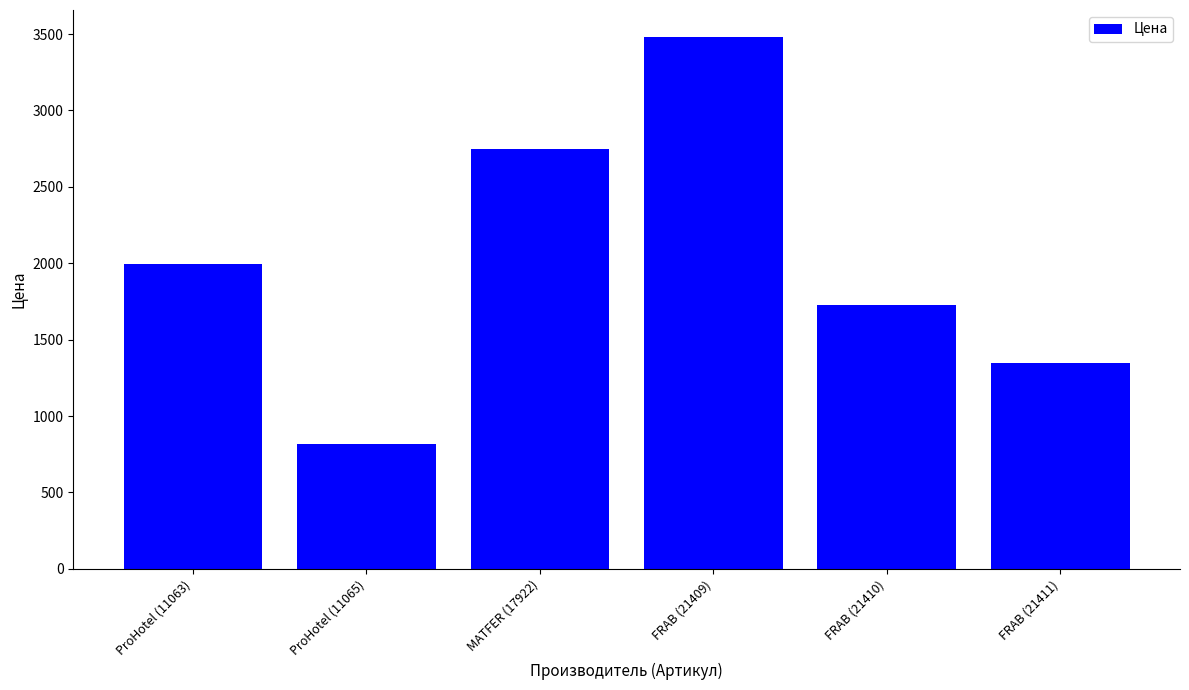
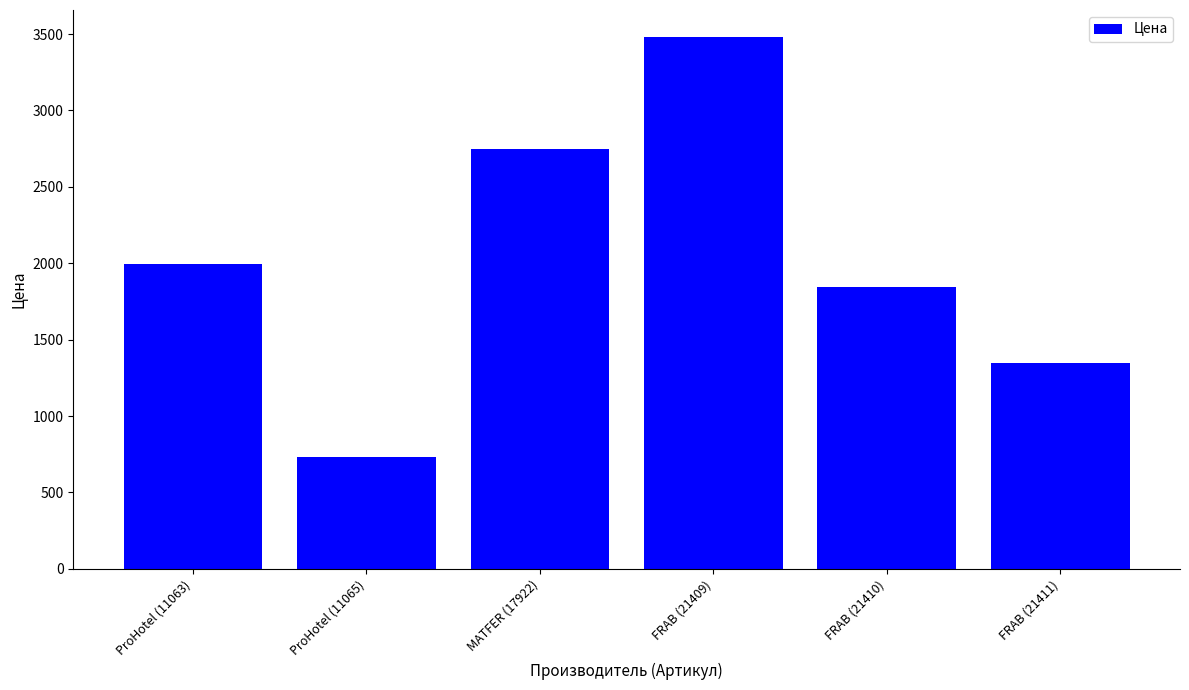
  {
    "ProHotel (11063)": 1990,
-   "ProHotel (11065)": 820,
+   "ProHotel (11065)": 730,
    "MATFER (17922)": 2750,
    "FRAB (21409)": 3480,
-   "FRAB (21410)": 1730,
+   "FRAB (21410)": 1840,
    "FRAB (21411)": 1350
  }
